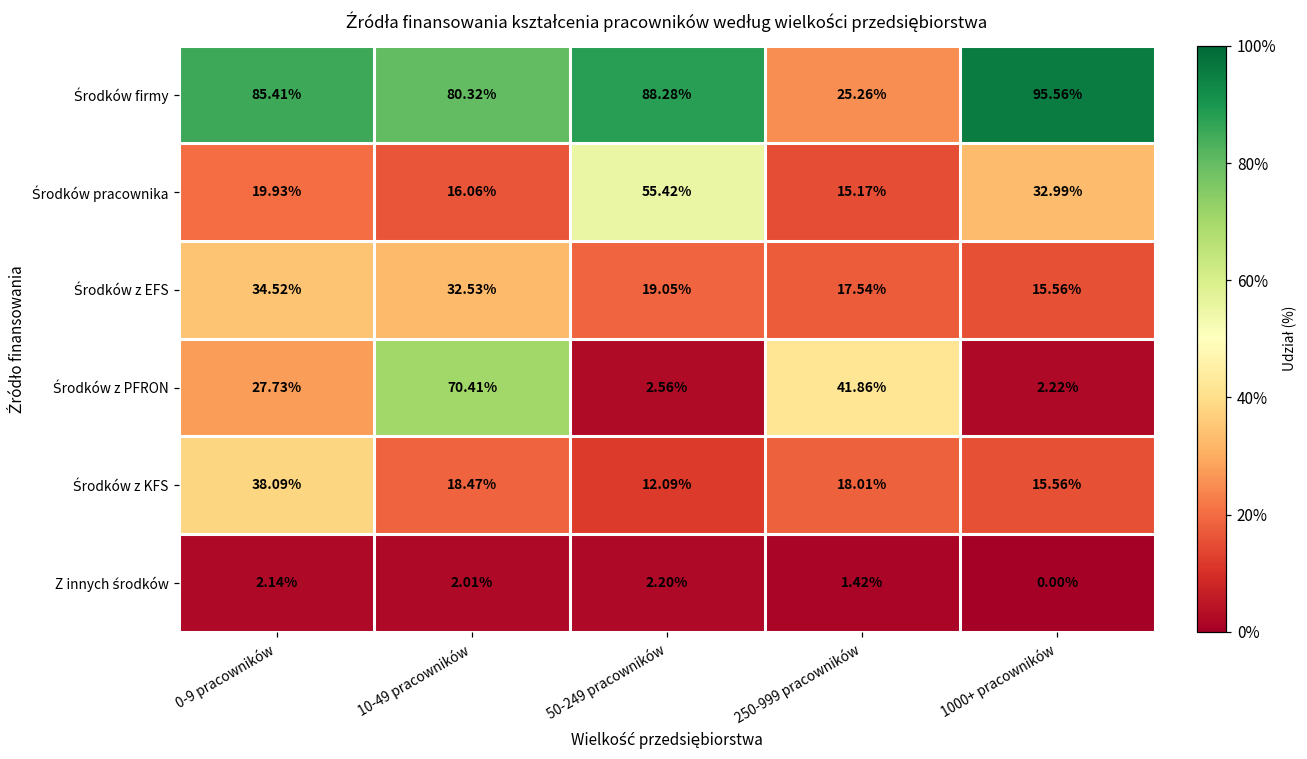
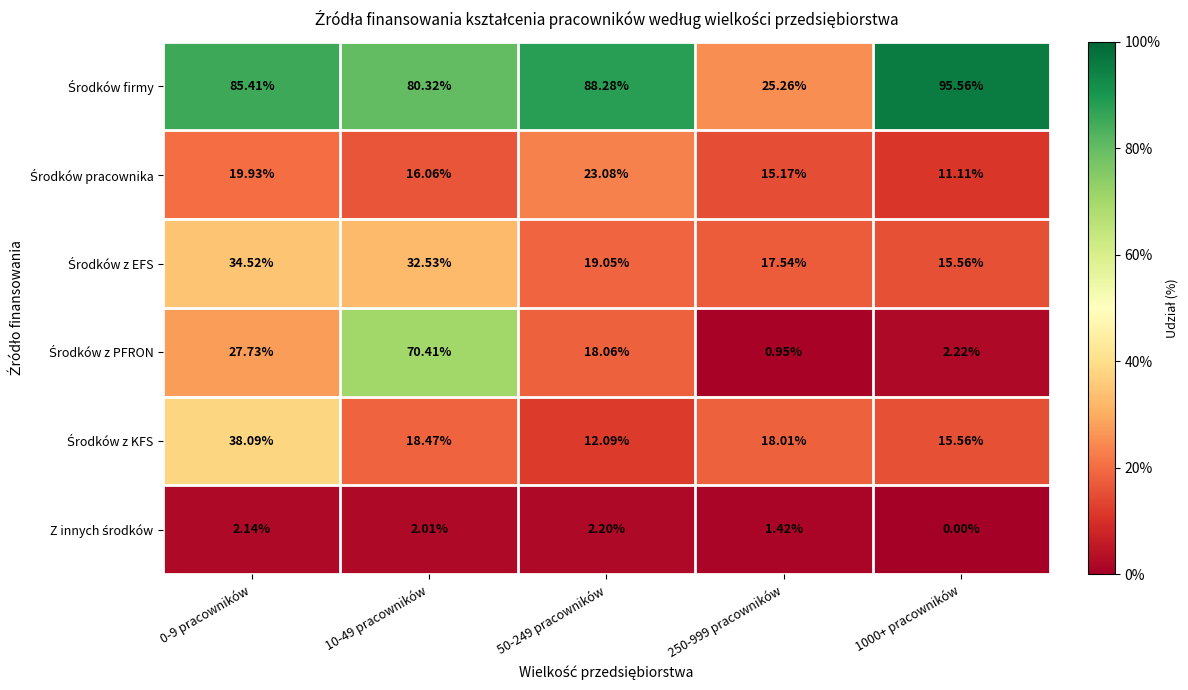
  {
    "Środków firmy": {
      "0-9 pracowników": "85.41%",
      "10-49 pracowników": "80.32%",
      "50-249 pracowników": "88.28%",
      "250-999 pracowników": "25.26%",
      "1000+ pracowników": "95.56%"
    },
    "Środków pracownika": {
      "0-9 pracowników": "19.93%",
      "10-49 pracowników": "16.06%",
-     "50-249 pracowników": "55.42%",
+     "50-249 pracowników": "23.08%",
      "250-999 pracowników": "15.17%",
-     "1000+ pracowników": "32.99%"
+     "1000+ pracowników": "11.11%"
    },
    "Środków z EFS": {
      "0-9 pracowników": "34.52%",
      "10-49 pracowników": "32.53%",
      "50-249 pracowników": "19.05%",
      "250-999 pracowników": "17.54%",
      "1000+ pracowników": "15.56%"
    },
    "Środków z PFRON": {
      "0-9 pracowników": "27.73%",
      "10-49 pracowników": "70.41%",
-     "50-249 pracowników": "2.56%",
-     "250-999 pracowników": "41.86%",
+     "50-249 pracowników": "18.06%",
+     "250-999 pracowników": "0.95%",
      "1000+ pracowników": "2.22%"
    },
    "Środków z KFS": {
      "0-9 pracowników": "38.09%",
      "10-49 pracowników": "18.47%",
      "50-249 pracowników": "12.09%",
      "250-999 pracowników": "18.01%",
      "1000+ pracowników": "15.56%"
    },
    "Z innych środków": {
      "0-9 pracowników": "2.14%",
      "10-49 pracowników": "2.01%",
      "50-249 pracowników": "2.20%",
      "250-999 pracowników": "1.42%",
      "1000+ pracowników": "0.00%"
    }
  }
